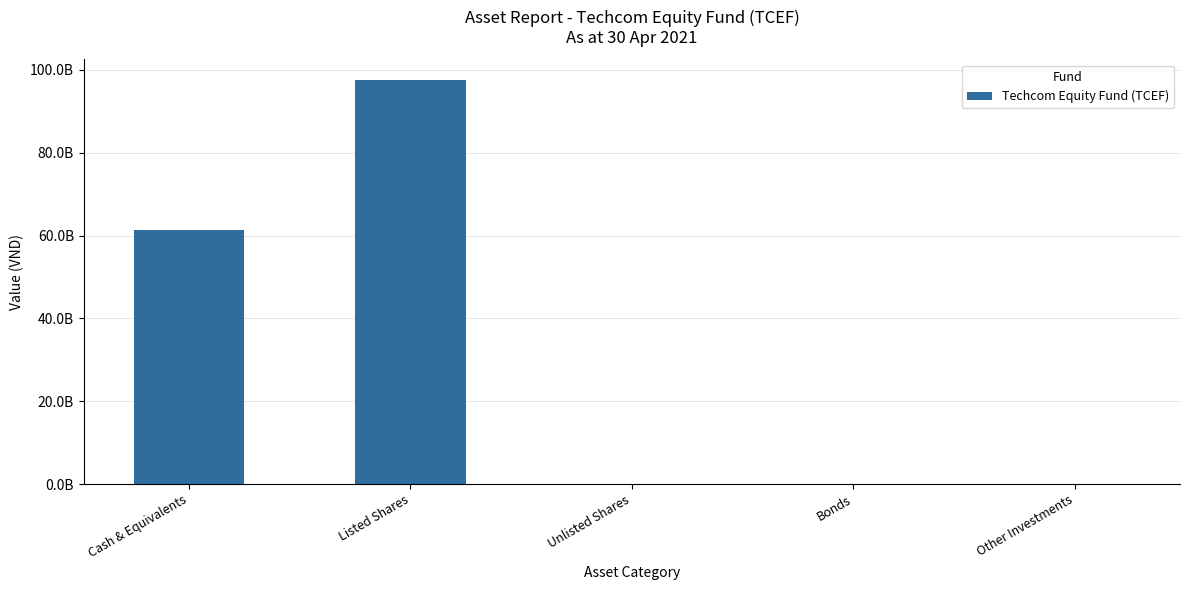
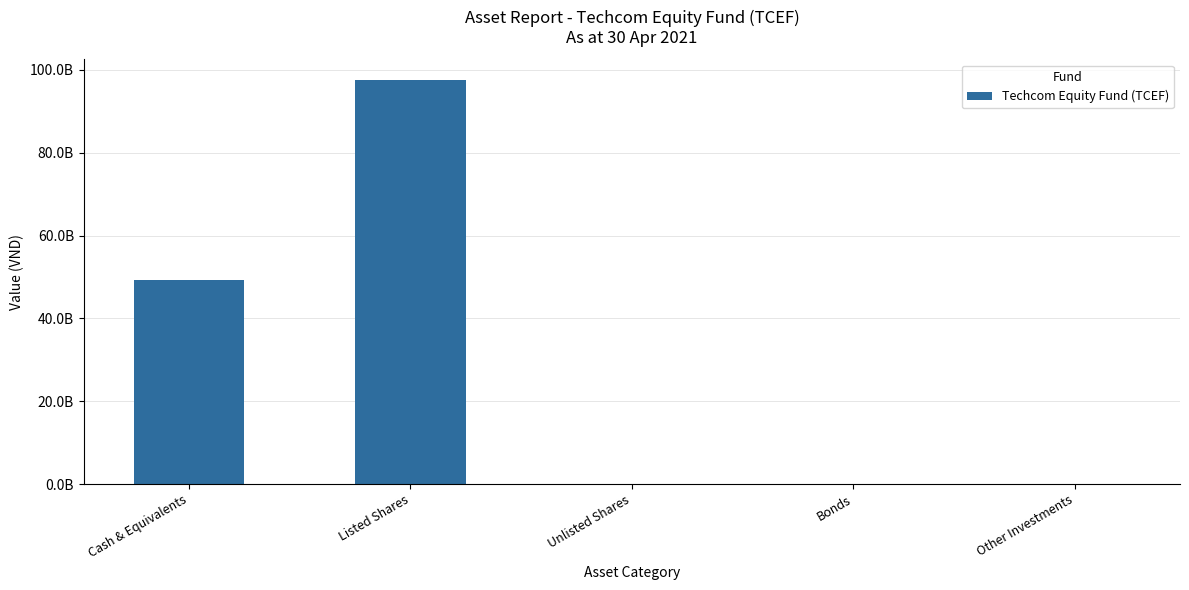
  {
-   "Cash & Equivalents": 61000000000,
+   "Cash & Equivalents": 49000000000,
    "Listed Shares": 98000000000,
    "Unlisted Shares": 0,
    "Bonds": 0,
    "Other Investments": 0
  }
